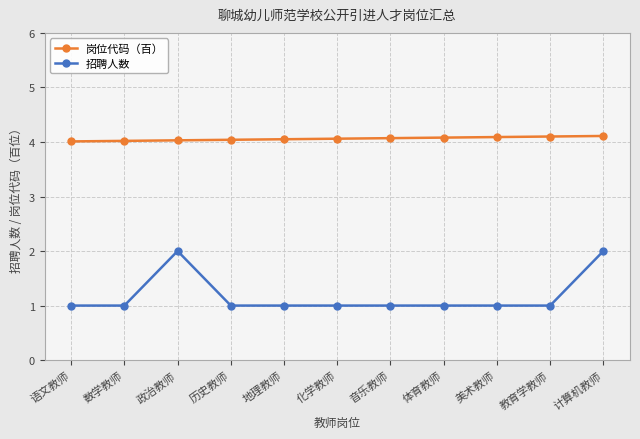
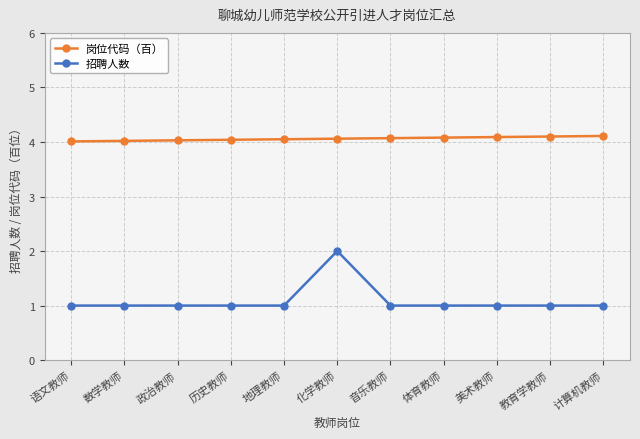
  {
    "岗位代码（百）": {
      "语文教师": 4,
      "数学教师": 4,
      "政治教师": 4,
      "历史教师": 4,
      "地理教师": 4.1,
      "化学教师": 4.1,
      "音乐教师": 4.1,
      "体育教师": 4.1,
      "美术教师": 4.1,
      "教育学教师": 4.1,
      "计算机教师": 4.1
    },
    "招聘人数": {
      "语文教师": 1,
      "数学教师": 1,
-     "政治教师": 2,
+     "政治教师": 1,
      "历史教师": 1,
      "地理教师": 1,
-     "化学教师": 1,
+     "化学教师": 2,
      "音乐教师": 1,
      "体育教师": 1,
      "美术教师": 1,
      "教育学教师": 1,
-     "计算机教师": 2
+     "计算机教师": 1
    }
  }
